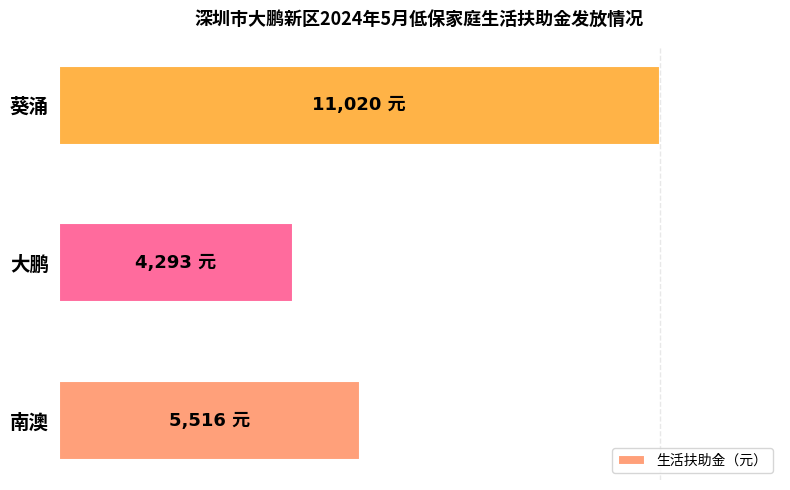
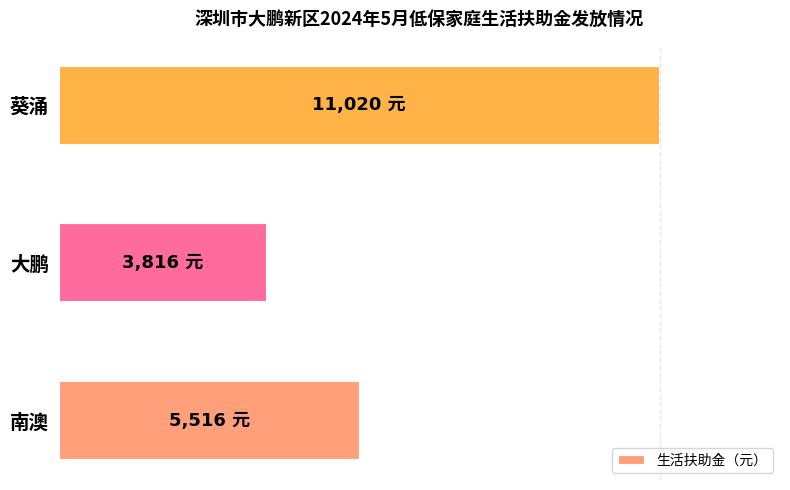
  {
    "葵涌": "11,020",
-   "大鹏": "4,293",
+   "大鹏": "3,816",
    "南澳": "5,516"
  }
